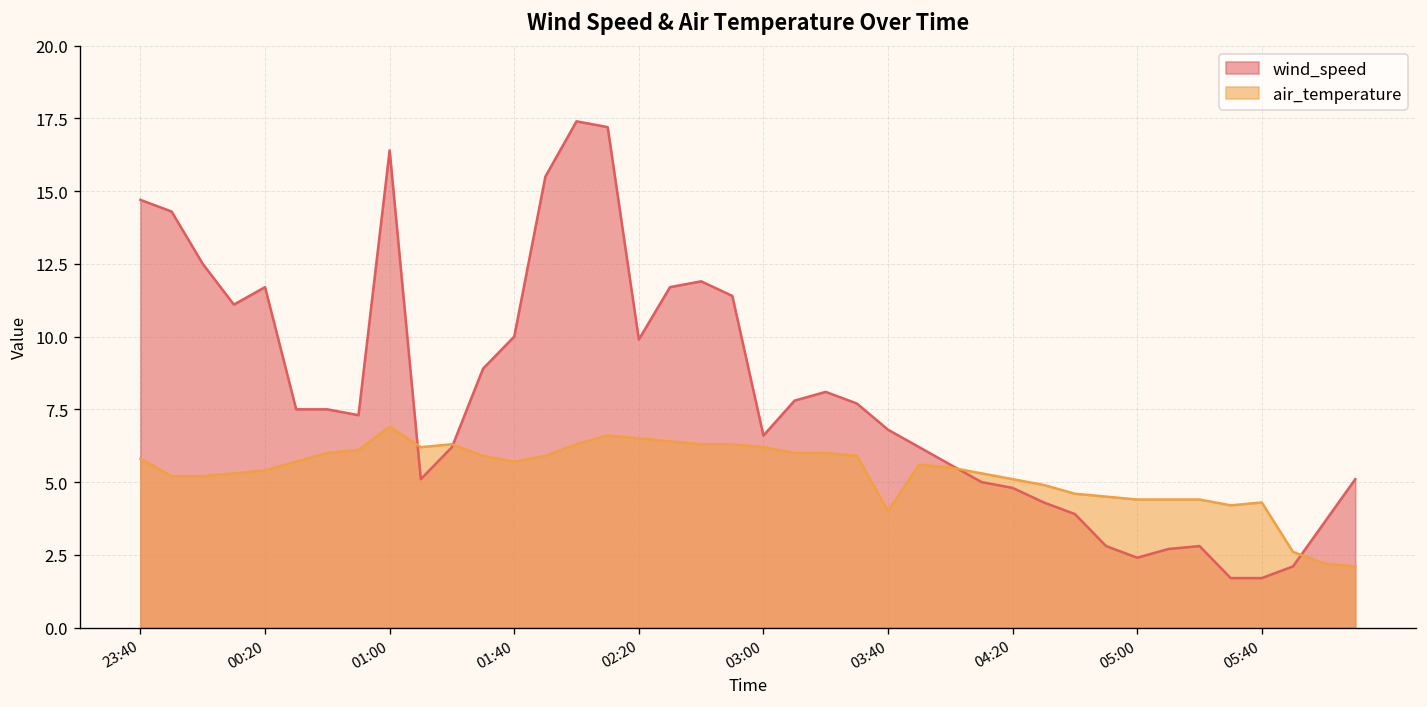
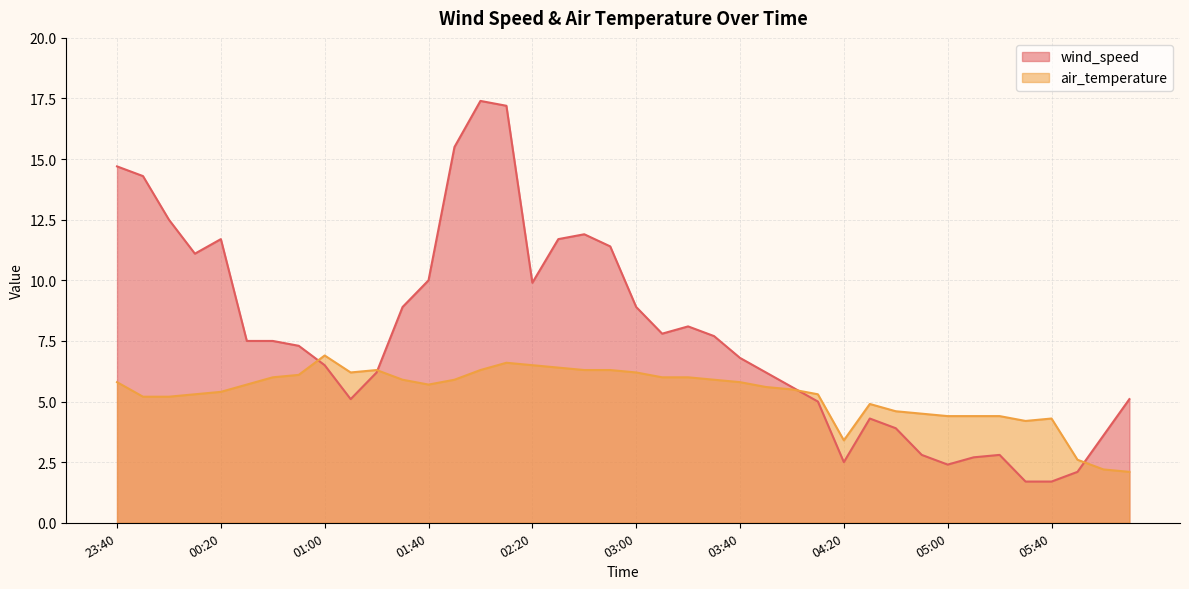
  {
    "wind_speed": {
      "23:40": 14.7,
      "00:20": 11.7,
-     "01:00": 16.4,
+     "01:00": 6.5,
      "01:40": 10.0,
      "02:20": 9.9,
-     "03:00": 6.6,
+     "03:00": 8.9,
      "03:40": 6.8,
-     "04:20": 4.8,
+     "04:20": 2.5,
      "05:00": 2.4,
      "05:40": 1.7
    },
    "air_temperature": {
      "23:40": 5.8,
      "00:20": 5.4,
      "01:00": 6.9,
      "01:40": 5.7,
      "02:20": 6.5,
      "03:00": 6.2,
-     "03:40": 4.0,
-     "04:20": 5.1,
+     "03:40": 5.8,
+     "04:20": 3.4,
      "05:00": 4.4,
      "05:40": 4.3
    }
  }
